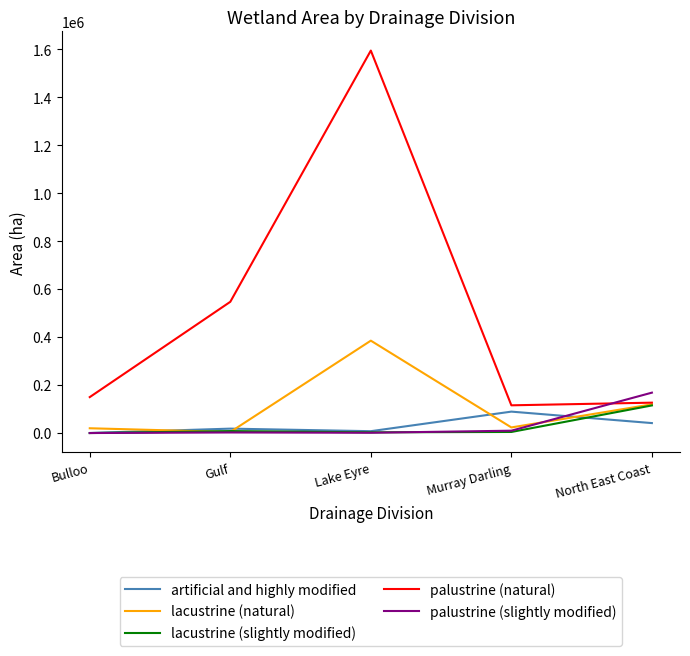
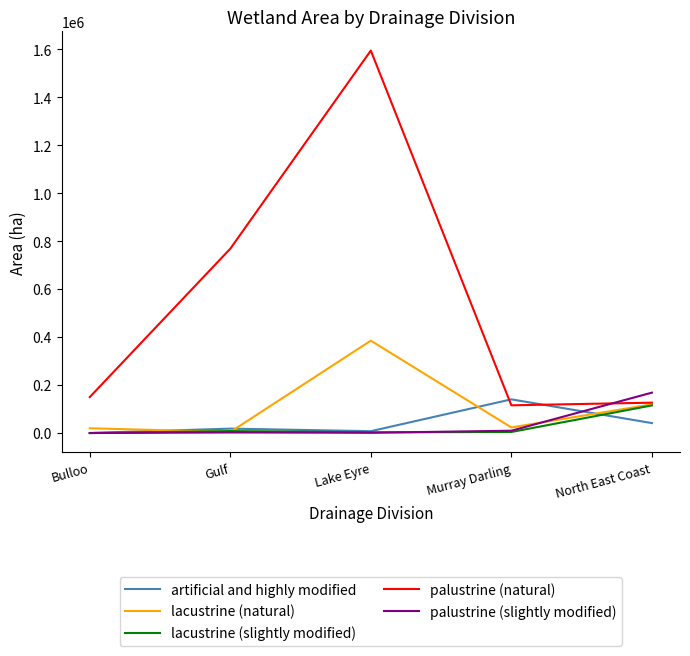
  {
    "artificial and highly modified": {
-     "Murray Darling": 90000,
+     "Murray Darling": 140000,
      "North East Coast": 40000
    },
    "lacustrine (natural)": {
      "Bulloo": 20000,
      "Lake Eyre": 390000,
      "Murray Darling": 20000
    },
    "palustrine (natural)": {
      "Bulloo": 150000,
-     "Gulf": 550000,
+     "Gulf": 770000,
      "Lake Eyre": 1590000,
      "Murray Darling": 120000
    },
    "palustrine (slightly modified)": {
      "North East Coast": 170000
    }
  }
